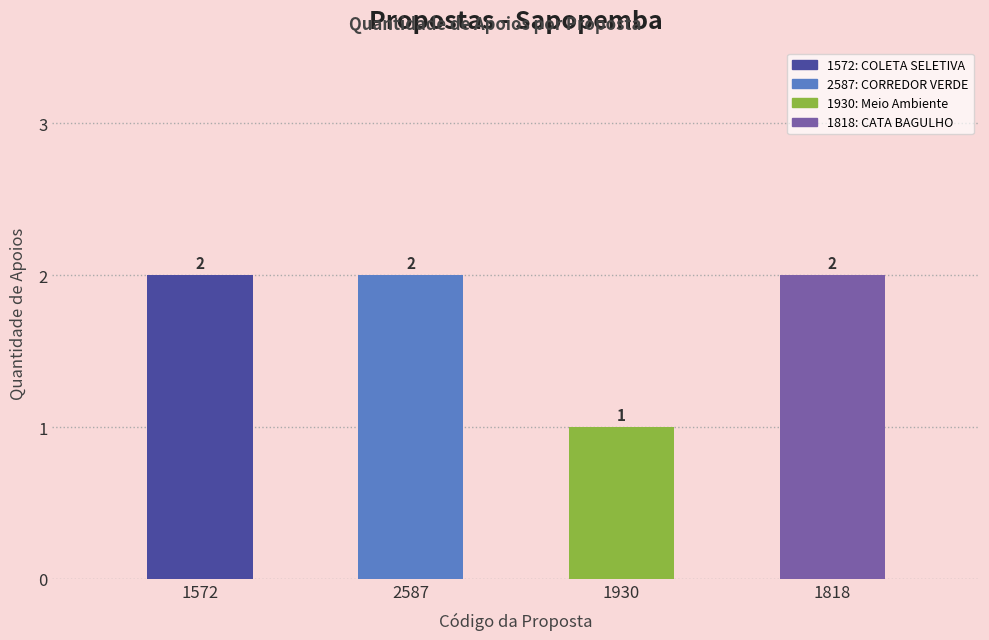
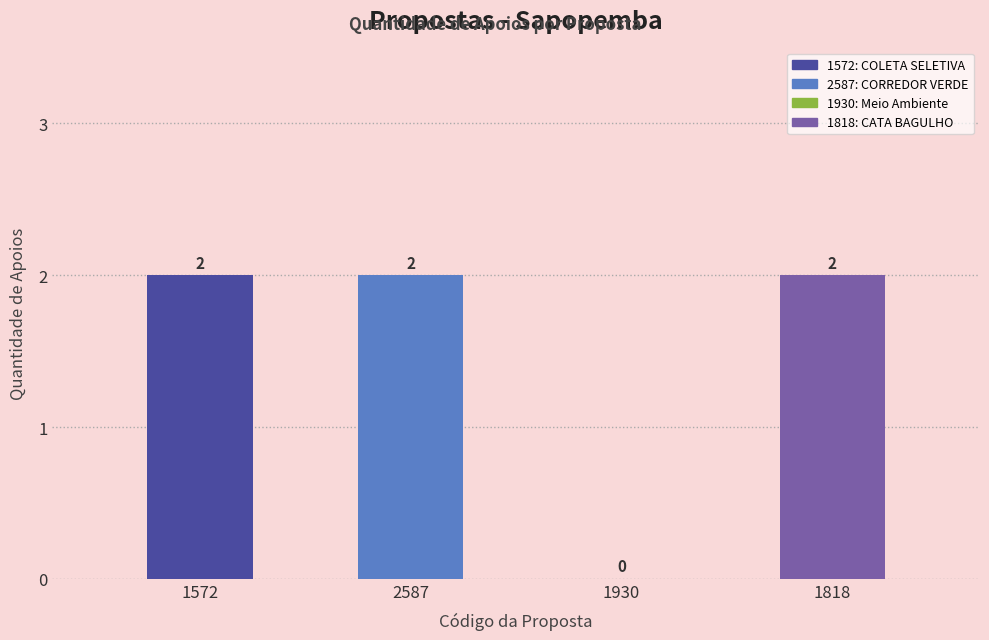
  {
    "1572": 2,
    "2587": 2,
-   "1930": 1,
+   "1930": 0,
    "1818": 2
  }
